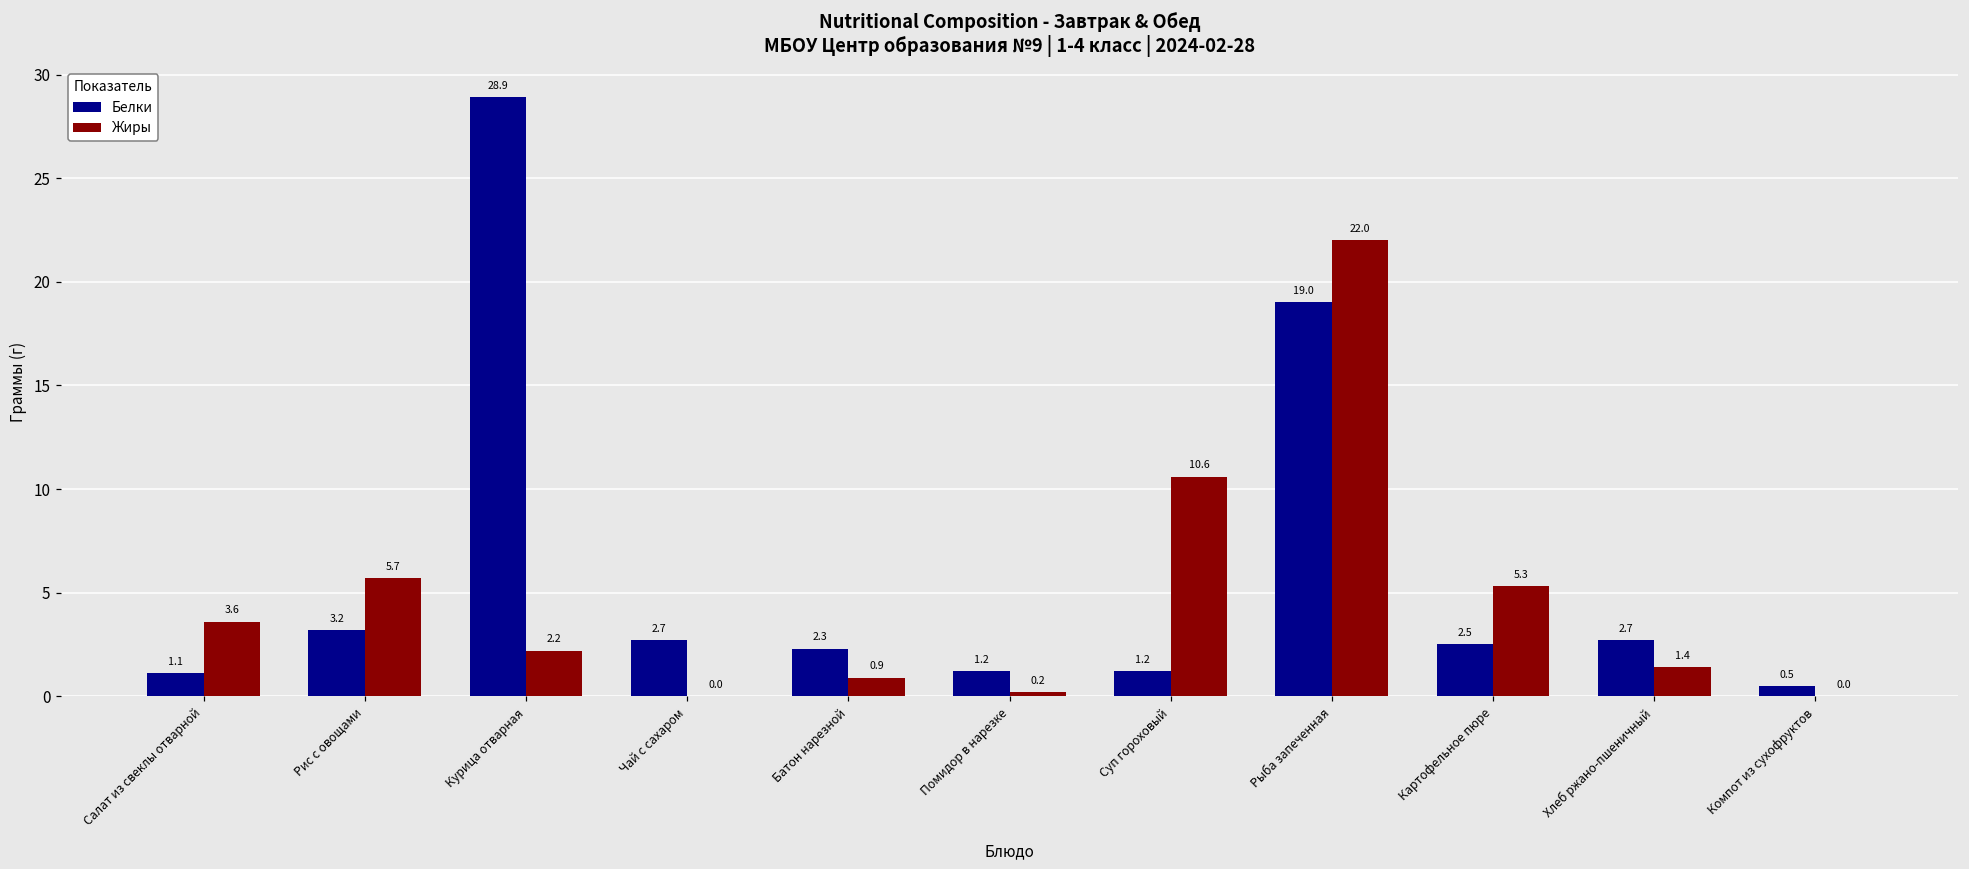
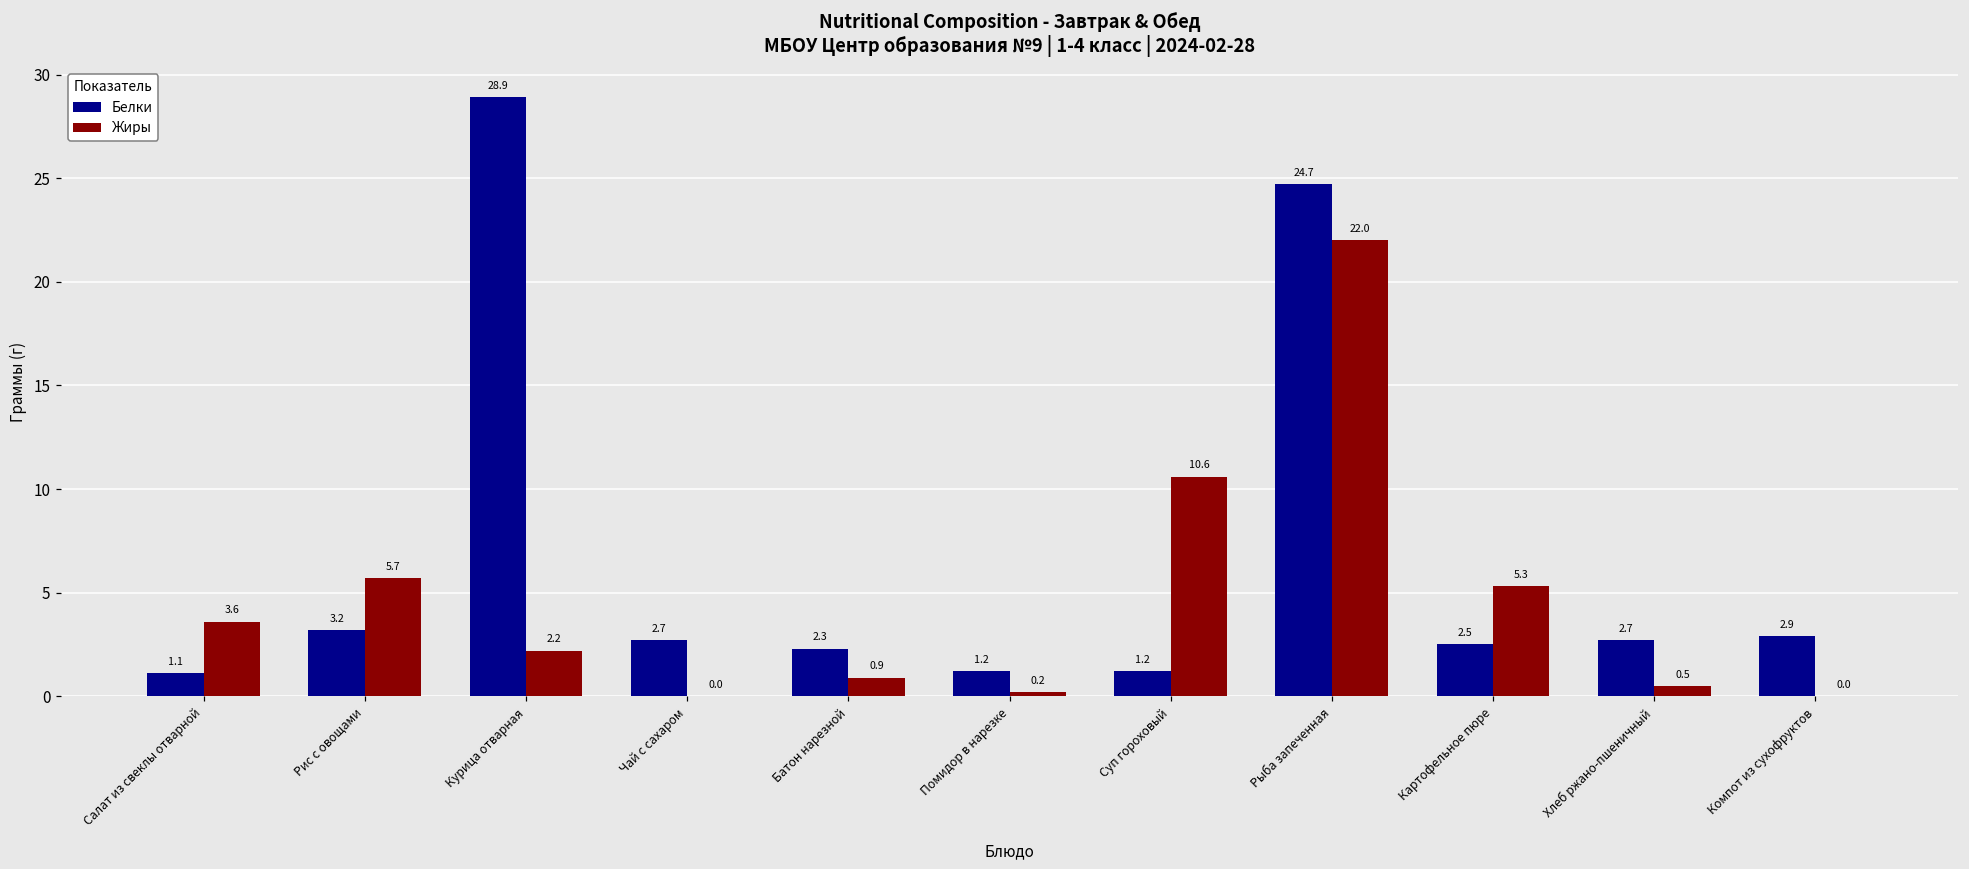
  {
    "Белки": {
      "Салат из свеклы отварной": 1.1,
      "Рис с овощами": 3.2,
      "Курица отварная": 28.9,
      "Чай с сахаром": 2.7,
      "Батон нарезной": 2.3,
      "Помидор в нарезке": 1.2,
      "Суп гороховый": 1.2,
-     "Рыба запеченная": 19.0,
+     "Рыба запеченная": 24.7,
      "Картофельное пюре": 2.5,
      "Хлеб ржано-пшеничный": 2.7,
-     "Компот из сухофруктов": 0.5
+     "Компот из сухофруктов": 2.9
    },
    "Жиры": {
      "Салат из свеклы отварной": 3.6,
      "Рис с овощами": 5.7,
      "Курица отварная": 2.2,
      "Чай с сахаром": 0.0,
      "Батон нарезной": 0.9,
      "Помидор в нарезке": 0.2,
      "Суп гороховый": 10.6,
      "Рыба запеченная": 22.0,
      "Картофельное пюре": 5.3,
-     "Хлеб ржано-пшеничный": 1.4,
+     "Хлеб ржано-пшеничный": 0.5,
      "Компот из сухофруктов": 0.0
    }
  }
